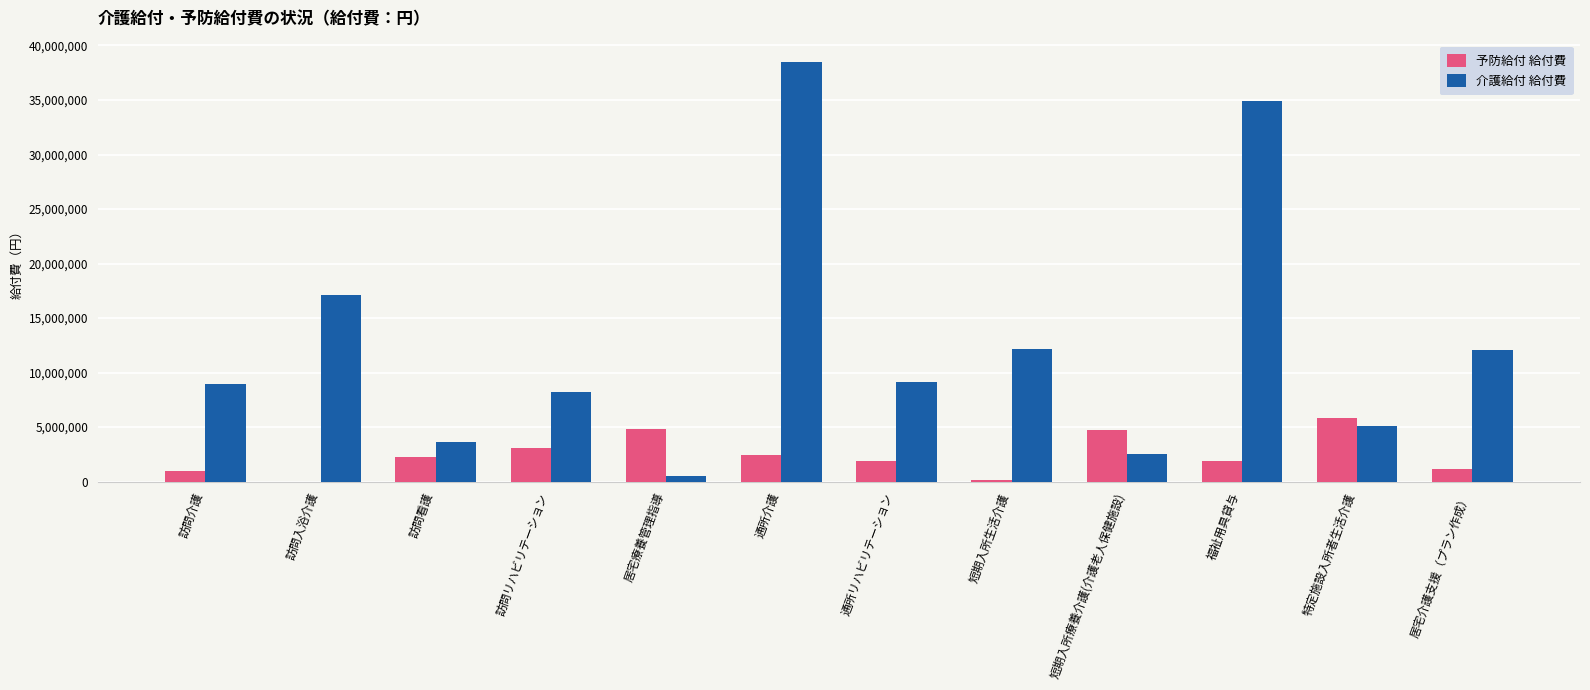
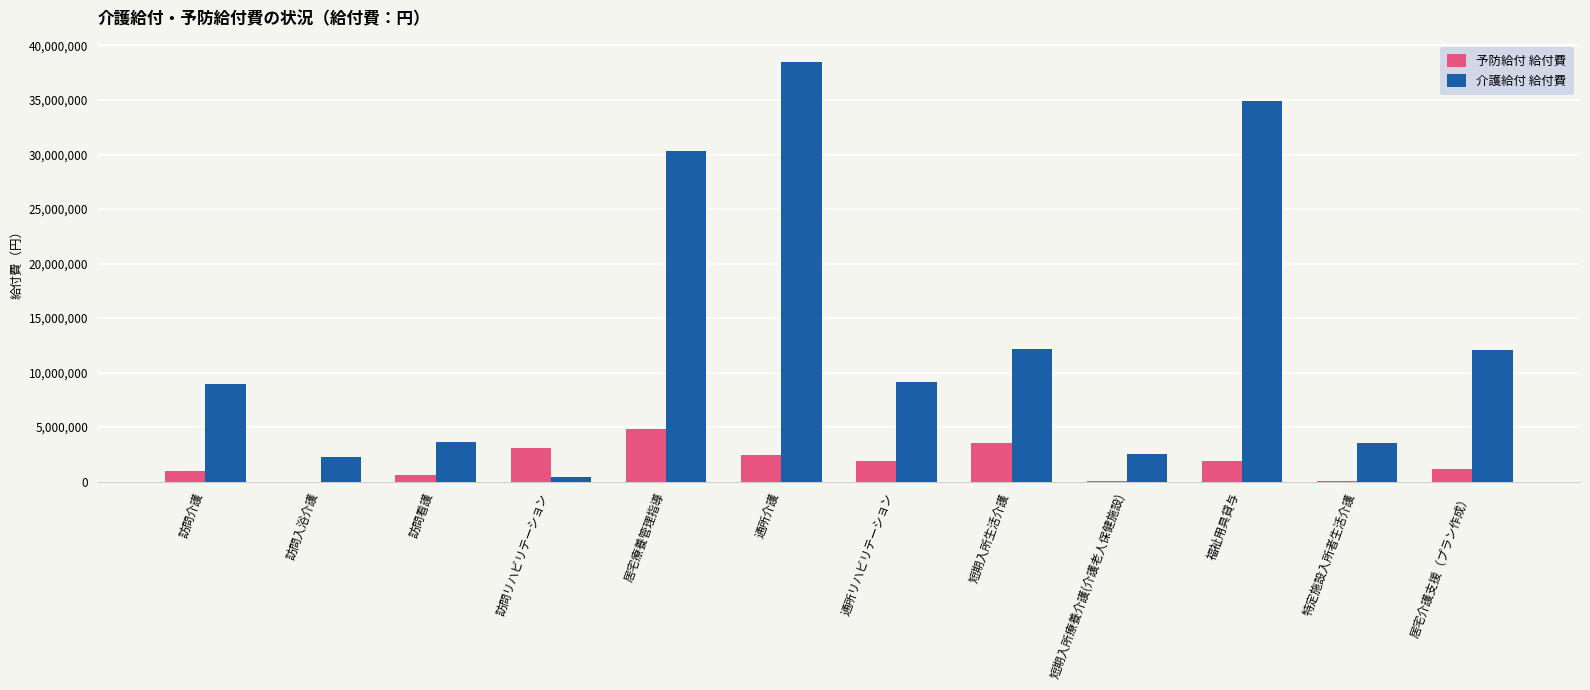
  {
    "予防給付 給付費": {
      "訪問介護": "900,000",
      "訪問入浴介護": "0",
-     "訪問看護": "2,200,000",
+     "訪問看護": "600,000",
      "訪問リハビリテーション": "3,100,000",
      "居宅療養管理指導": "4,800,000",
      "通所介護": "2,500,000",
      "通所リハビリテーション": "1,900,000",
-     "短期入所生活介護": "200,000",
-     "短期入所療養介護(介護老人保健施設)": "4,700,000",
+     "短期入所生活介護": "3,500,000",
+     "短期入所療養介護(介護老人保健施設)": "100,000",
      "福祉用具貸与": "1,900,000",
-     "特定施設入所者生活介護": "5,900,000",
+     "特定施設入所者生活介護": "100,000",
      "居宅介護支援（プラン作成）": "1,100,000"
    },
    "介護給付 給付費": {
      "訪問介護": "9,000,000",
-     "訪問入浴介護": "17,100,000",
+     "訪問入浴介護": "2,200,000",
      "訪問看護": "3,600,000",
-     "訪問リハビリテーション": "8,200,000",
-     "居宅療養管理指導": "500,000",
+     "訪問リハビリテーション": "400,000",
+     "居宅療養管理指導": "30,300,000",
      "通所介護": "38,500,000",
      "通所リハビリテーション": "9,100,000",
      "短期入所生活介護": "12,200,000",
      "短期入所療養介護(介護老人保健施設)": "2,500,000",
      "福祉用具貸与": "34,900,000",
-     "特定施設入所者生活介護": "5,100,000",
+     "特定施設入所者生活介護": "3,500,000",
      "居宅介護支援（プラン作成）": "12,100,000"
    }
  }
